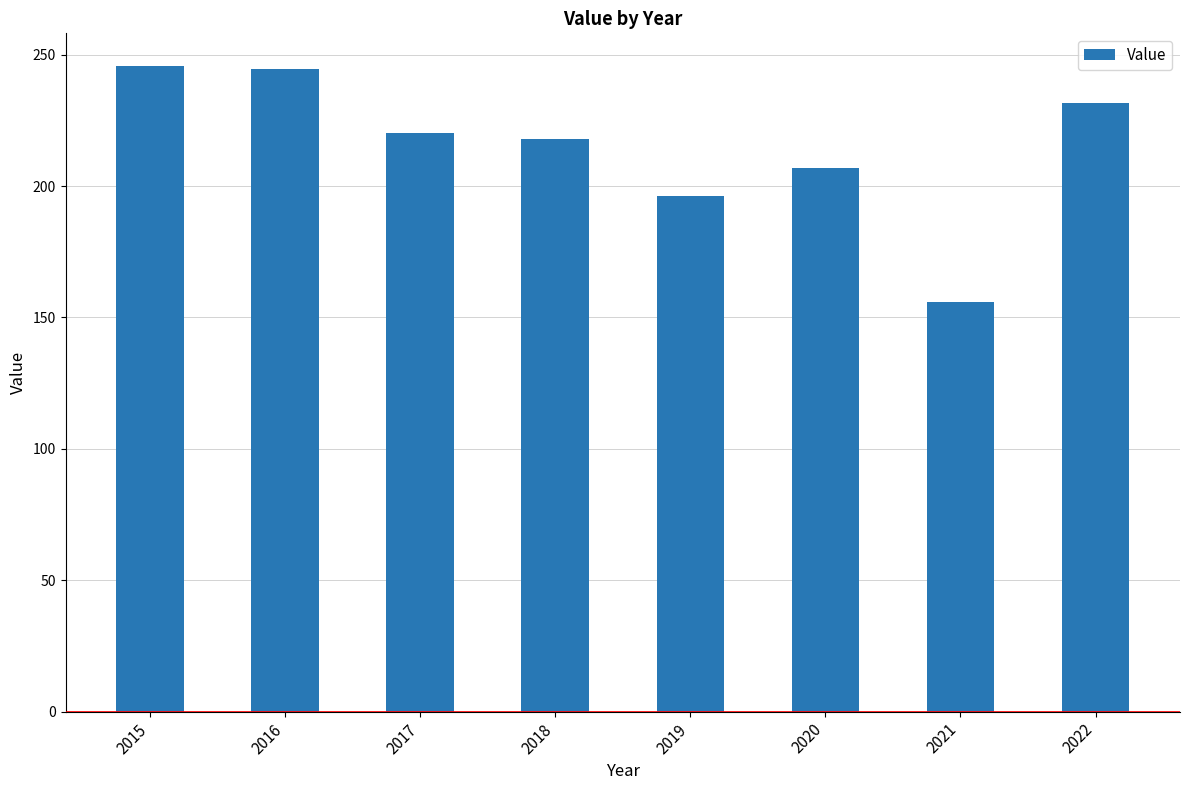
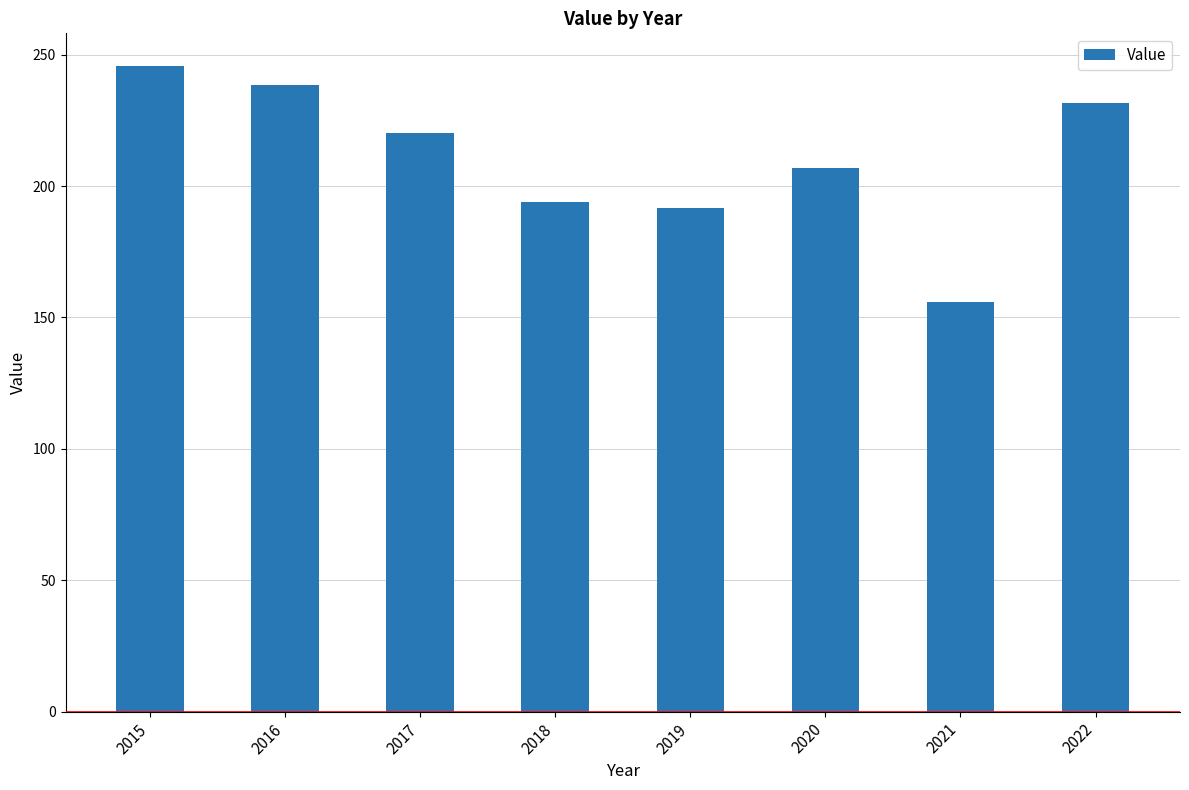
  {
    "2015": 246,
-   "2016": 245,
+   "2016": 238,
    "2017": 220,
-   "2018": 218,
-   "2019": 196,
+   "2018": 194,
+   "2019": 192,
    "2020": 207,
    "2021": 156,
    "2022": 232
  }
